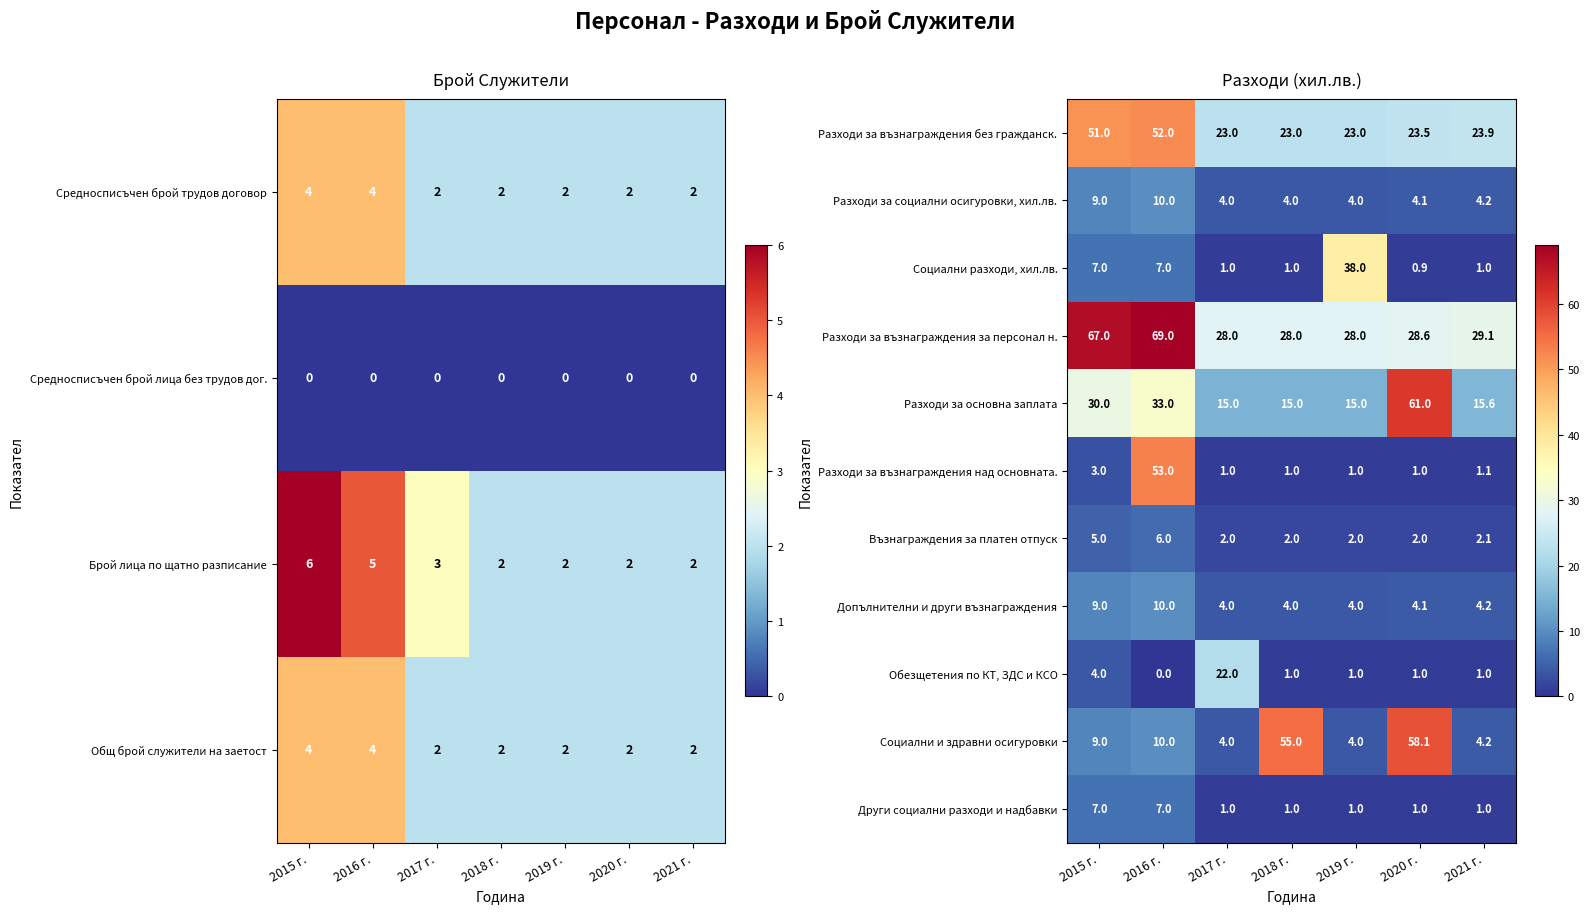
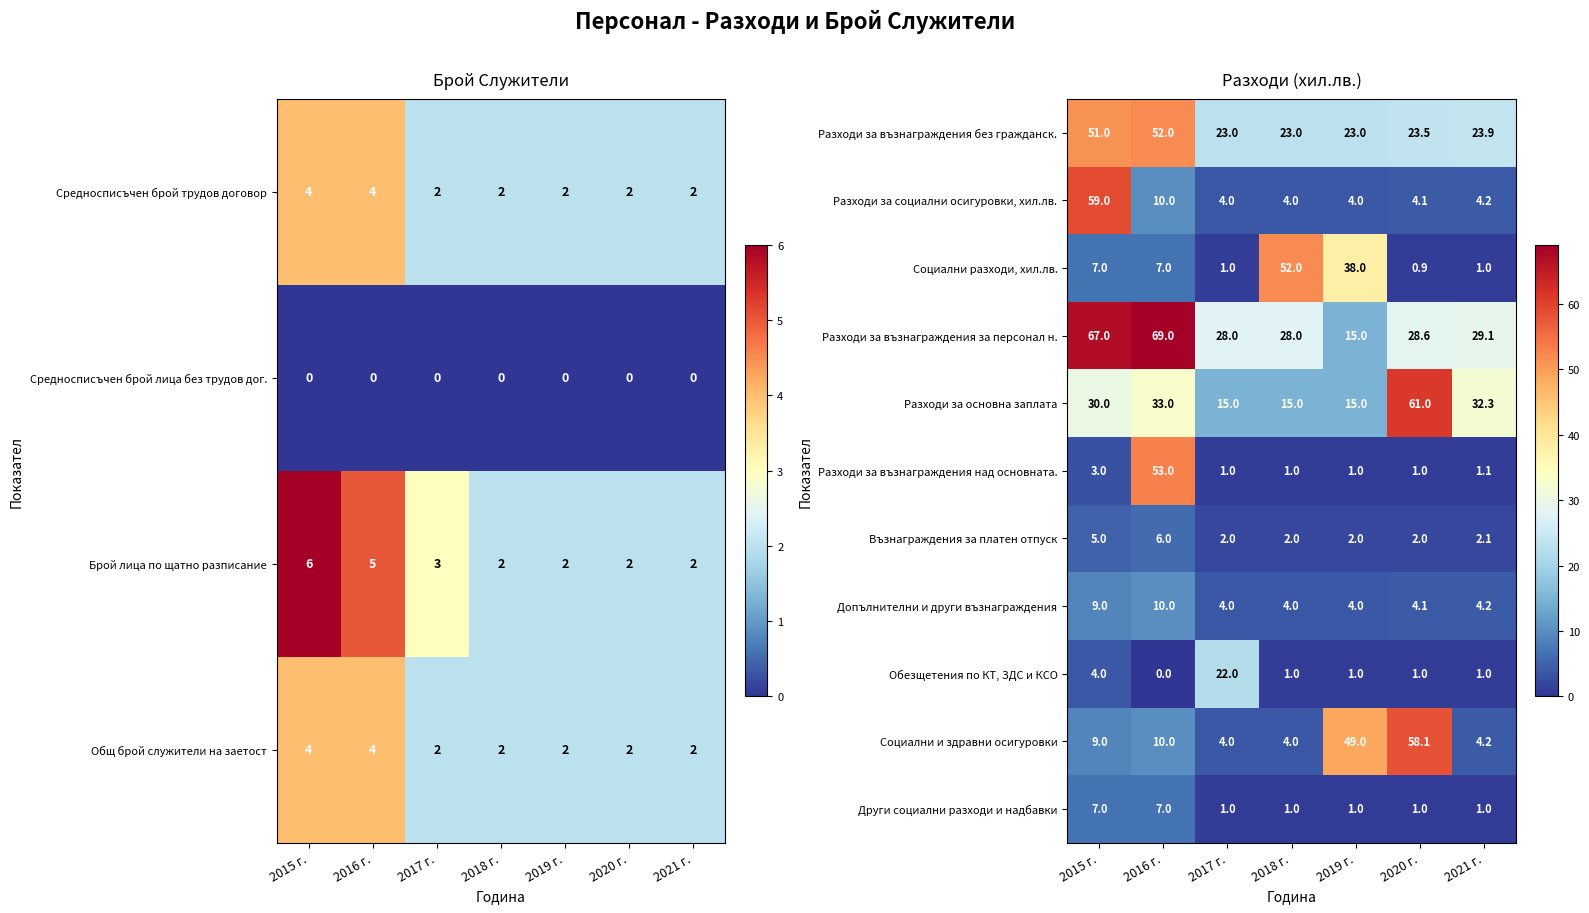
  {
    "Брой Служители": {
      "Средносписъчен брой трудов договор": {
        "2015 г.": 4,
        "2016 г.": 4,
        "2017 г.": 2,
        "2018 г.": 2,
        "2019 г.": 2,
        "2020 г.": 2,
        "2021 г.": 2
      },
      "Средносписъчен брой лица без трудов дог.": {
        "2015 г.": 0,
        "2016 г.": 0,
        "2017 г.": 0,
        "2018 г.": 0,
        "2019 г.": 0,
        "2020 г.": 0,
        "2021 г.": 0
      },
      "Брой лица по щатно разписание": {
        "2015 г.": 6,
        "2016 г.": 5,
        "2017 г.": 3,
        "2018 г.": 2,
        "2019 г.": 2,
        "2020 г.": 2,
        "2021 г.": 2
      },
      "Общ брой служители на заетост": {
        "2015 г.": 4,
        "2016 г.": 4,
        "2017 г.": 2,
        "2018 г.": 2,
        "2019 г.": 2,
        "2020 г.": 2,
        "2021 г.": 2
      }
    },
    "Разходи (хил.лв.)": {
      "Разходи за възнаграждения без гражданск.": {
        "2015 г.": 51.0,
        "2016 г.": 52.0,
        "2017 г.": 23.0,
        "2018 г.": 23.0,
        "2019 г.": 23.0,
        "2020 г.": 23.5,
        "2021 г.": 23.9
      },
      "Разходи за социални осигуровки, хил.лв.": {
-       "2015 г.": 9.0,
+       "2015 г.": 59.0,
        "2016 г.": 10.0,
        "2017 г.": 4.0,
        "2018 г.": 4.0,
        "2019 г.": 4.0,
        "2020 г.": 4.1,
        "2021 г.": 4.2
      },
      "Социални разходи, хил.лв.": {
        "2015 г.": 7.0,
        "2016 г.": 7.0,
        "2017 г.": 1.0,
-       "2018 г.": 1.0,
+       "2018 г.": 52.0,
        "2019 г.": 38.0,
        "2020 г.": 0.9,
        "2021 г.": 1.0
      },
      "Разходи за възнаграждения за персонал н.": {
        "2015 г.": 67.0,
        "2016 г.": 69.0,
        "2017 г.": 28.0,
        "2018 г.": 28.0,
-       "2019 г.": 28.0,
+       "2019 г.": 15.0,
        "2020 г.": 28.6,
        "2021 г.": 29.1
      },
      "Разходи за основна заплата": {
        "2015 г.": 30.0,
        "2016 г.": 33.0,
        "2017 г.": 15.0,
        "2018 г.": 15.0,
        "2019 г.": 15.0,
        "2020 г.": 61.0,
-       "2021 г.": 15.6
+       "2021 г.": 32.3
      },
      "Разходи за възнаграждения над основната.": {
        "2015 г.": 3.0,
        "2016 г.": 53.0,
        "2017 г.": 1.0,
        "2018 г.": 1.0,
        "2019 г.": 1.0,
        "2020 г.": 1.0,
        "2021 г.": 1.1
      },
      "Възнаграждения за платен отпуск": {
        "2015 г.": 5.0,
        "2016 г.": 6.0,
        "2017 г.": 2.0,
        "2018 г.": 2.0,
        "2019 г.": 2.0,
        "2020 г.": 2.0,
        "2021 г.": 2.1
      },
      "Допълнителни и други възнаграждения": {
        "2015 г.": 9.0,
        "2016 г.": 10.0,
        "2017 г.": 4.0,
        "2018 г.": 4.0,
        "2019 г.": 4.0,
        "2020 г.": 4.1,
        "2021 г.": 4.2
      },
      "Обезщетения по КТ, ЗДС и КСО": {
        "2015 г.": 4.0,
        "2016 г.": 0.0,
        "2017 г.": 22.0,
        "2018 г.": 1.0,
        "2019 г.": 1.0,
        "2020 г.": 1.0,
        "2021 г.": 1.0
      },
      "Социални и здравни осигуровки": {
        "2015 г.": 9.0,
        "2016 г.": 10.0,
        "2017 г.": 4.0,
-       "2018 г.": 55.0,
-       "2019 г.": 4.0,
+       "2018 г.": 4.0,
+       "2019 г.": 49.0,
        "2020 г.": 58.1,
        "2021 г.": 4.2
      },
      "Други социални разходи и надбавки": {
        "2015 г.": 7.0,
        "2016 г.": 7.0,
        "2017 г.": 1.0,
        "2018 г.": 1.0,
        "2019 г.": 1.0,
        "2020 г.": 1.0,
        "2021 г.": 1.0
      }
    }
  }
